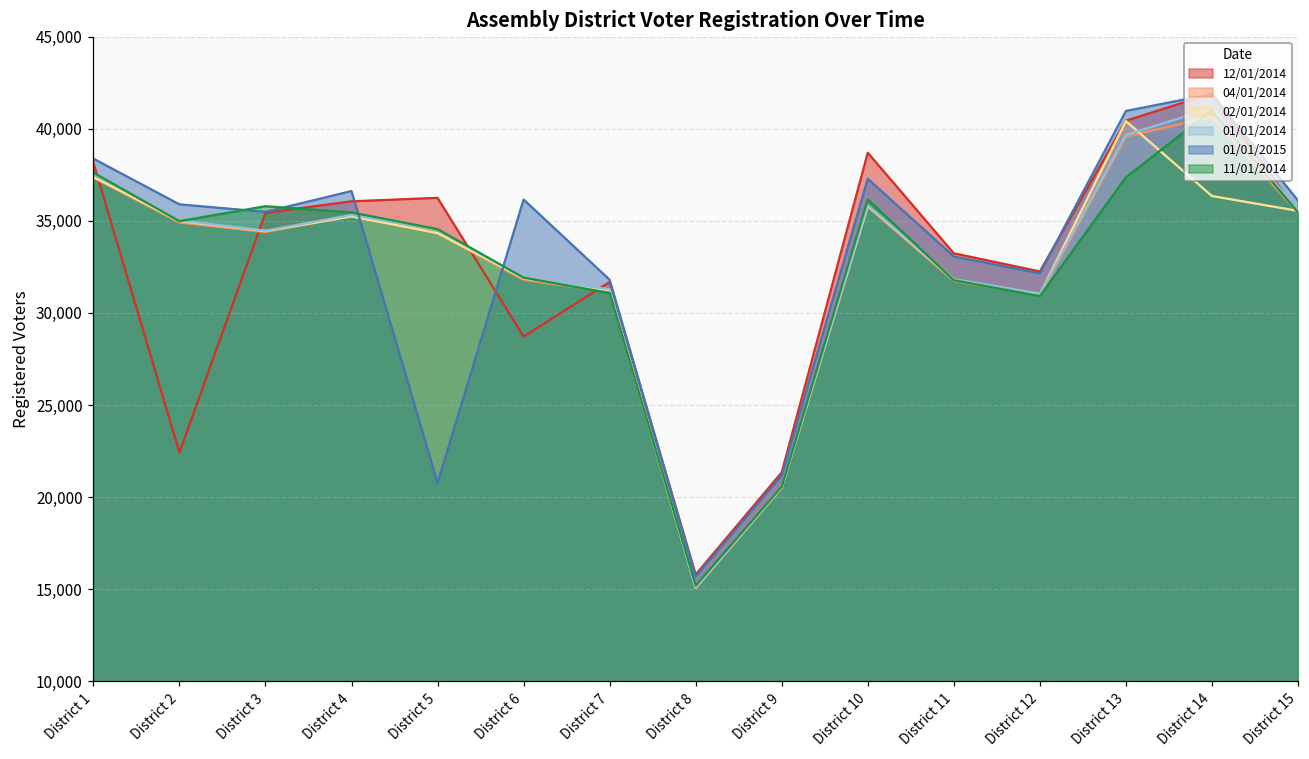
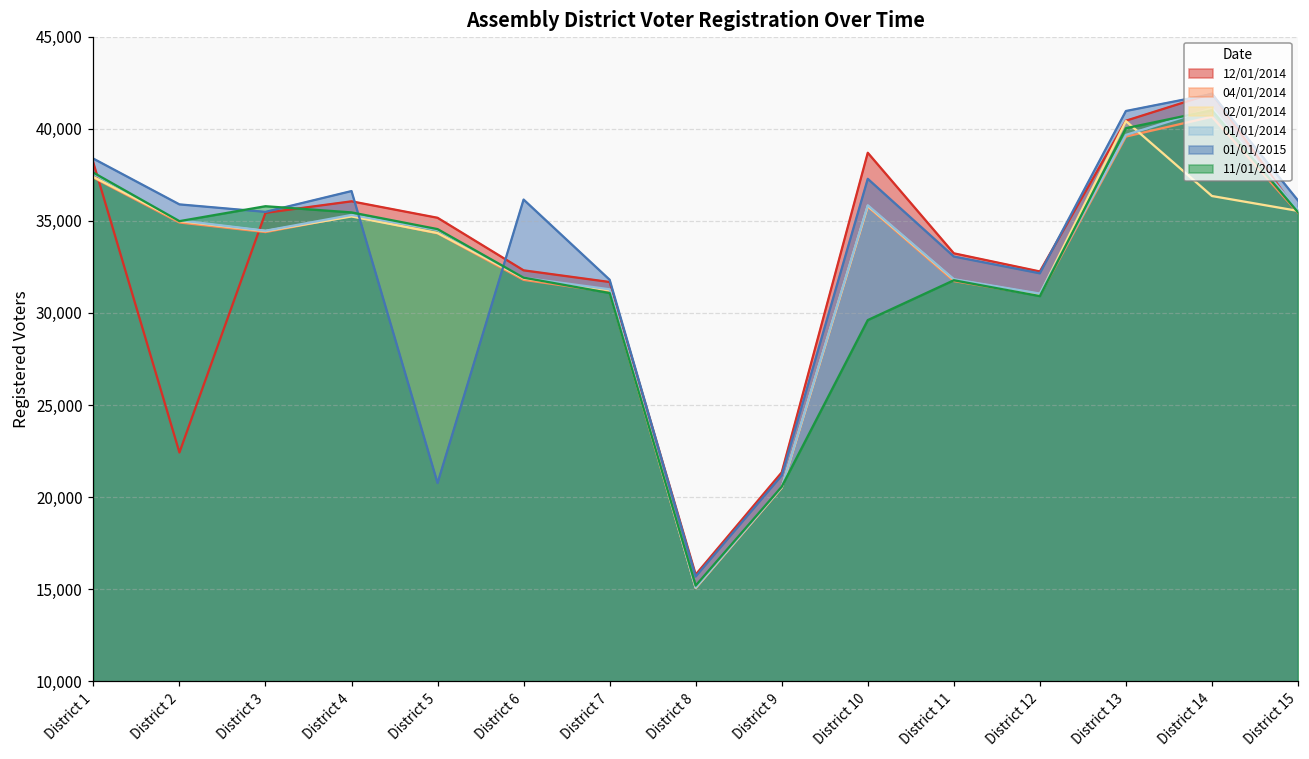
  {
    "12/01/2014": {
      "District 1": "38,100",
      "District 2": "22,400",
      "District 4": "36,100",
-     "District 5": "36,200",
-     "District 6": "28,700",
+     "District 5": "35,200",
+     "District 6": "32,300",
      "District 9": "21,300",
      "District 10": "38,700",
      "District 11": "33,200"
    },
    "02/01/2014": {
      "District 14": "36,300"
    },
    "01/01/2015": {
      "District 1": "38,400",
      "District 2": "35,900",
      "District 4": "36,600",
      "District 5": "20,800",
      "District 6": "36,200",
      "District 9": "21,200",
      "District 10": "37,300",
      "District 11": "33,100",
      "District 13": "41,000",
      "District 15": "36,100"
    },
    "11/01/2014": {
      "District 3": "35,800",
-     "District 10": "36,200",
-     "District 13": "37,400"
+     "District 10": "29,600",
+     "District 13": "40,000"
    }
  }
